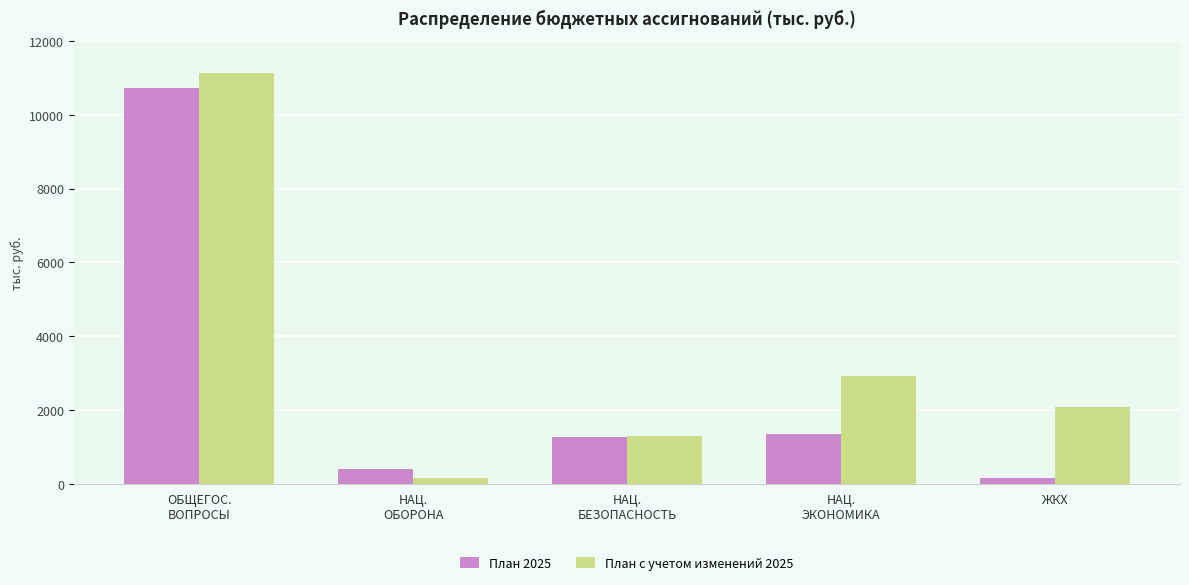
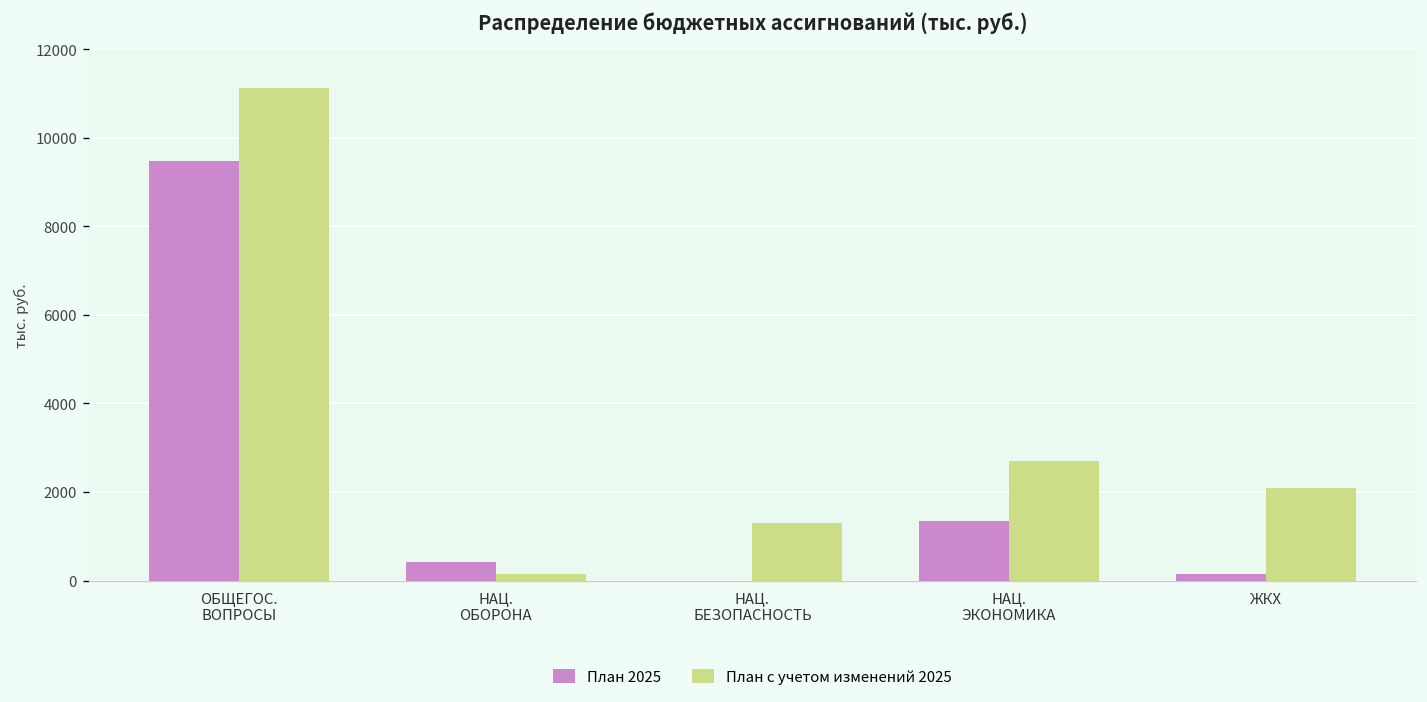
  {
    "План 2025": {
-     "ОБЩЕГОС. ВОПРОСЫ": 10700,
+     "ОБЩЕГОС. ВОПРОСЫ": 9500,
      "НАЦ. ОБОРОНА": 400,
-     "НАЦ. БЕЗОПАСНОСТЬ": 1300,
+     "НАЦ. БЕЗОПАСНОСТЬ": 0,
      "НАЦ. ЭКОНОМИКА": 1400,
      "ЖКХ": 200
    },
    "План с учетом изменений 2025": {
      "ОБЩЕГОС. ВОПРОСЫ": 11100,
      "НАЦ. ОБОРОНА": 100,
      "НАЦ. БЕЗОПАСНОСТЬ": 1300,
-     "НАЦ. ЭКОНОМИКА": 2900,
+     "НАЦ. ЭКОНОМИКА": 2700,
      "ЖКХ": 2100
    }
  }
